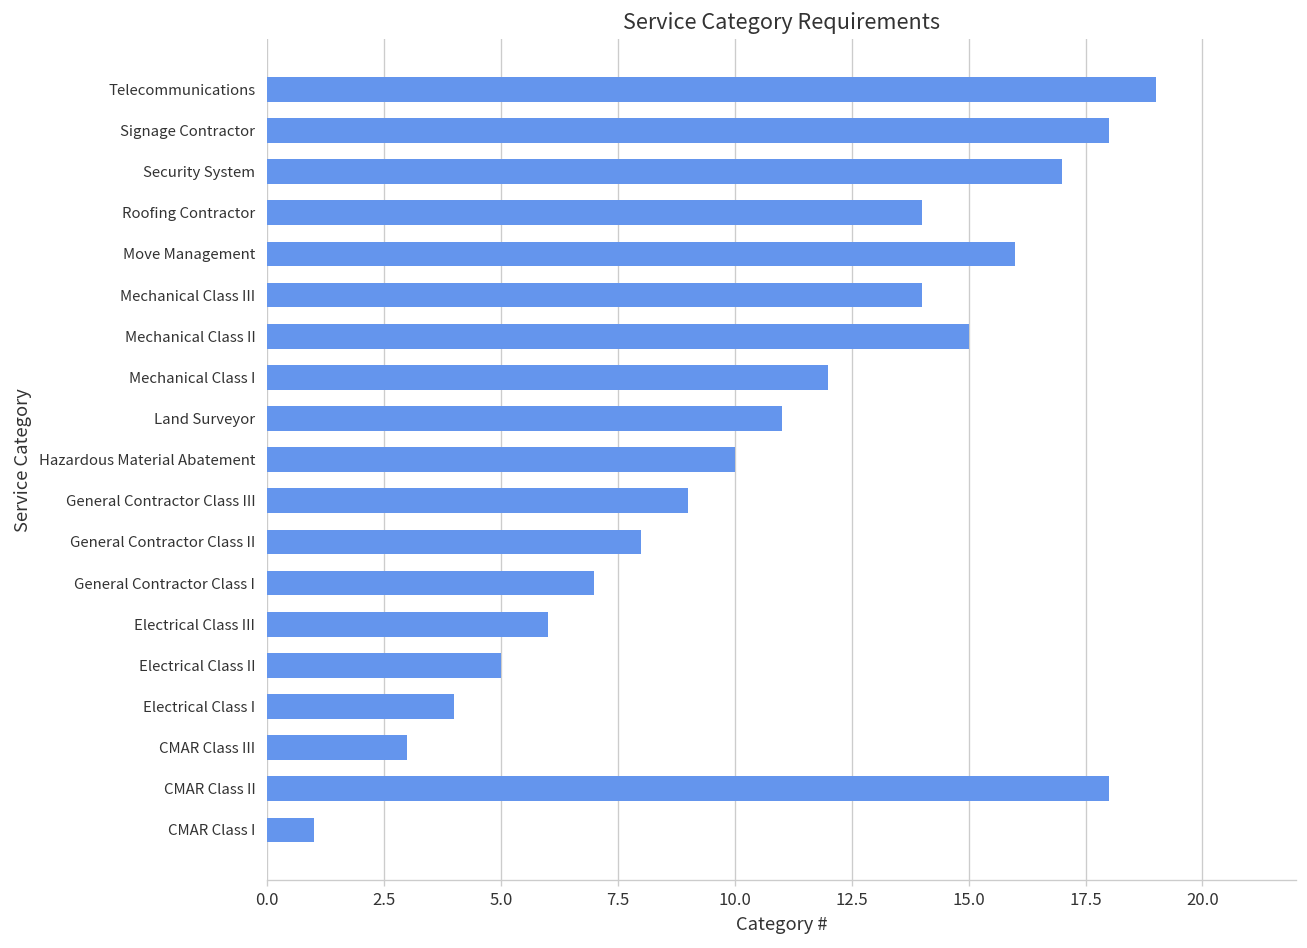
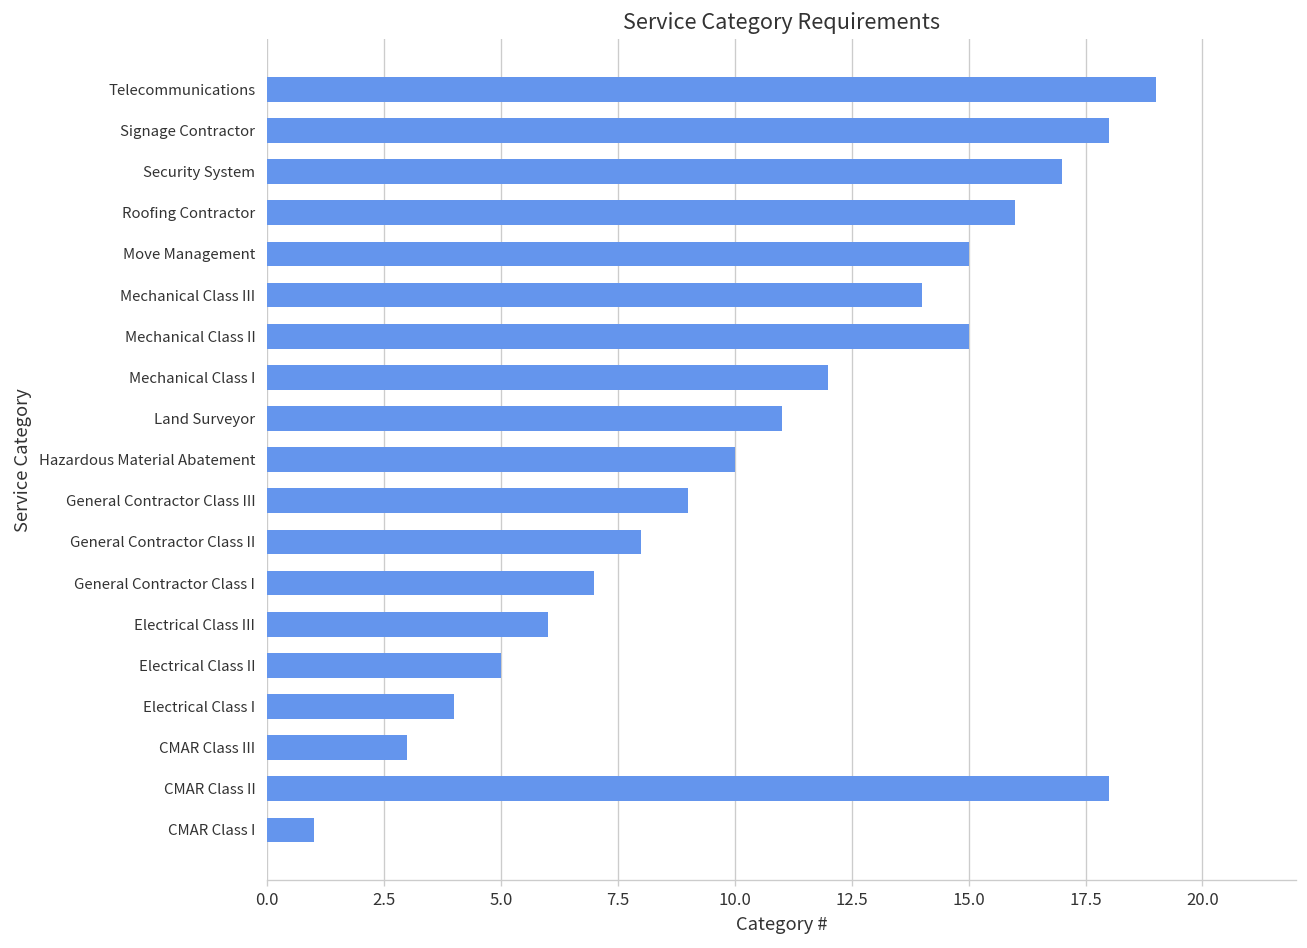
  {
    "Telecommunications": 19,
    "Signage Contractor": 18,
    "Security System": 17,
-   "Roofing Contractor": 14,
-   "Move Management": 16,
+   "Roofing Contractor": 16,
+   "Move Management": 15,
    "Mechanical Class III": 14,
    "Mechanical Class II": 15,
    "Mechanical Class I": 12,
    "Land Surveyor": 11,
    "Hazardous Material Abatement": 10,
    "General Contractor Class III": 9,
    "General Contractor Class II": 8,
    "General Contractor Class I": 7,
    "Electrical Class III": 6,
    "Electrical Class II": 5,
    "Electrical Class I": 4,
    "CMAR Class III": 3,
    "CMAR Class II": 18,
    "CMAR Class I": 1
  }
